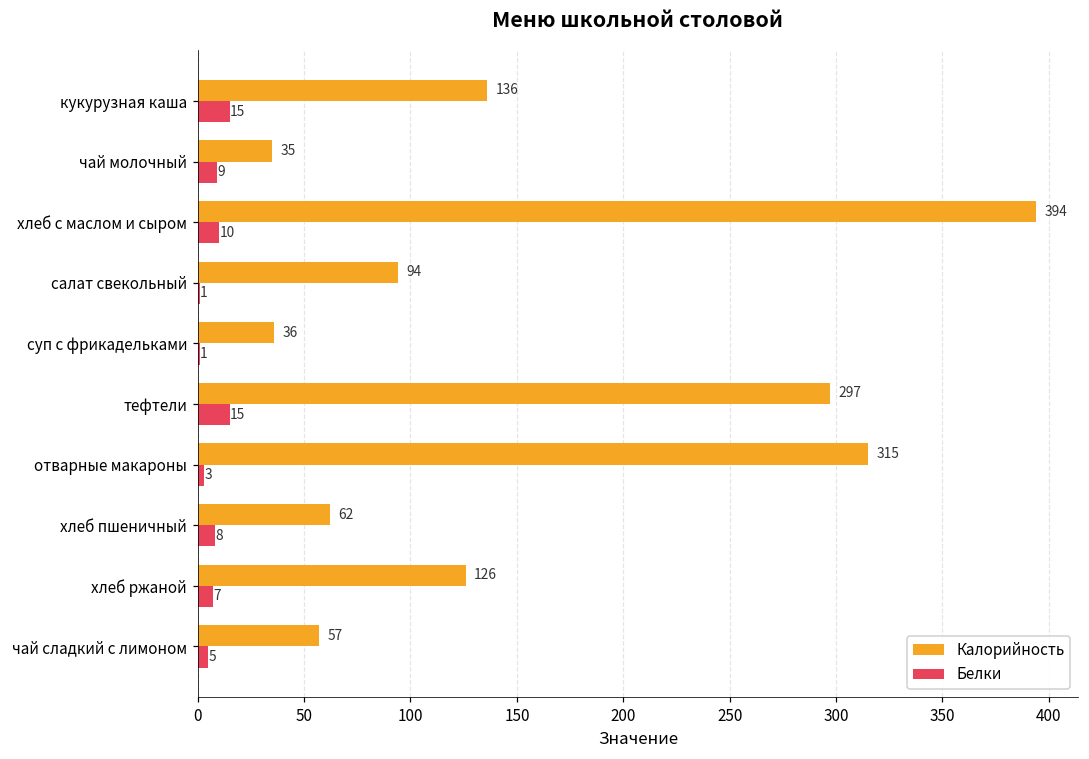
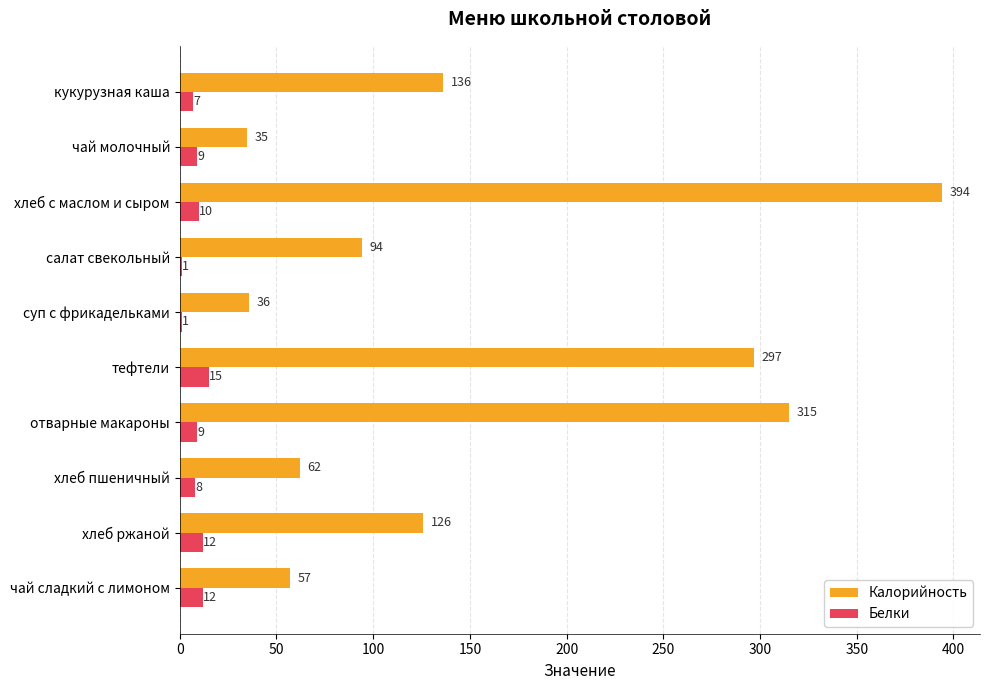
  {
    "Калорийность": {
      "кукурузная каша": 136,
      "чай молочный": 35,
      "хлеб с маслом и сыром": 394,
      "салат свекольный": 94,
      "суп с фрикадельками": 36,
      "тефтели": 297,
      "отварные макароны": 315,
      "хлеб пшеничный": 62,
      "хлеб ржаной": 126,
      "чай сладкий с лимоном": 57
    },
    "Белки": {
-     "кукурузная каша": 15,
+     "кукурузная каша": 7,
      "чай молочный": 9,
      "хлеб с маслом и сыром": 10,
      "салат свекольный": 1,
      "суп с фрикадельками": 1,
      "тефтели": 15,
-     "отварные макароны": 3,
+     "отварные макароны": 9,
      "хлеб пшеничный": 8,
-     "хлеб ржаной": 7,
-     "чай сладкий с лимоном": 5
+     "хлеб ржаной": 12,
+     "чай сладкий с лимоном": 12
    }
  }
